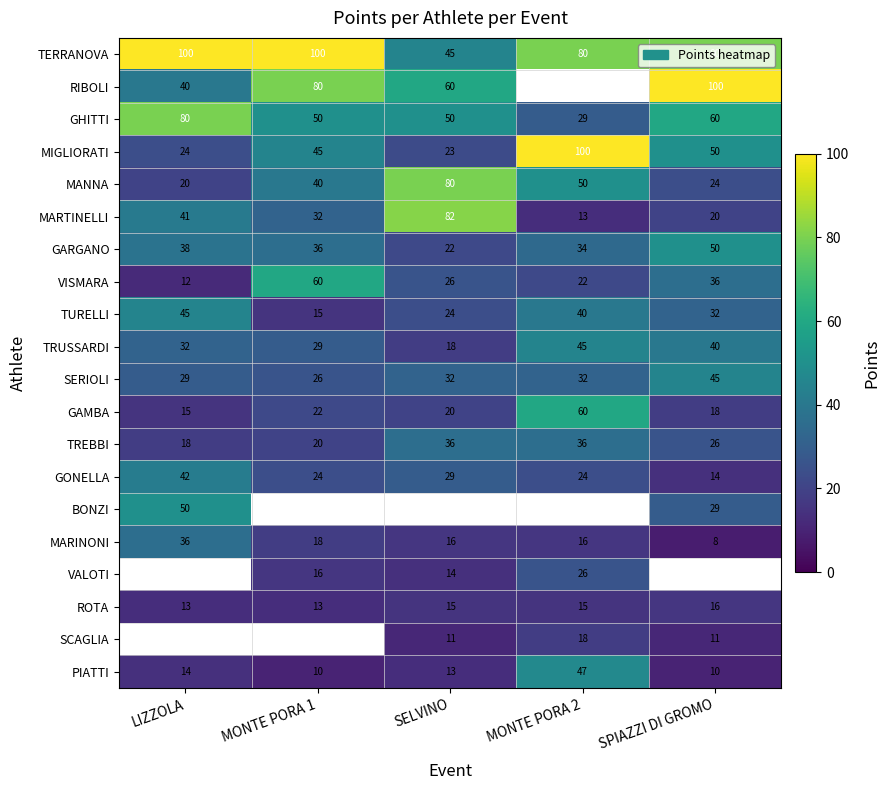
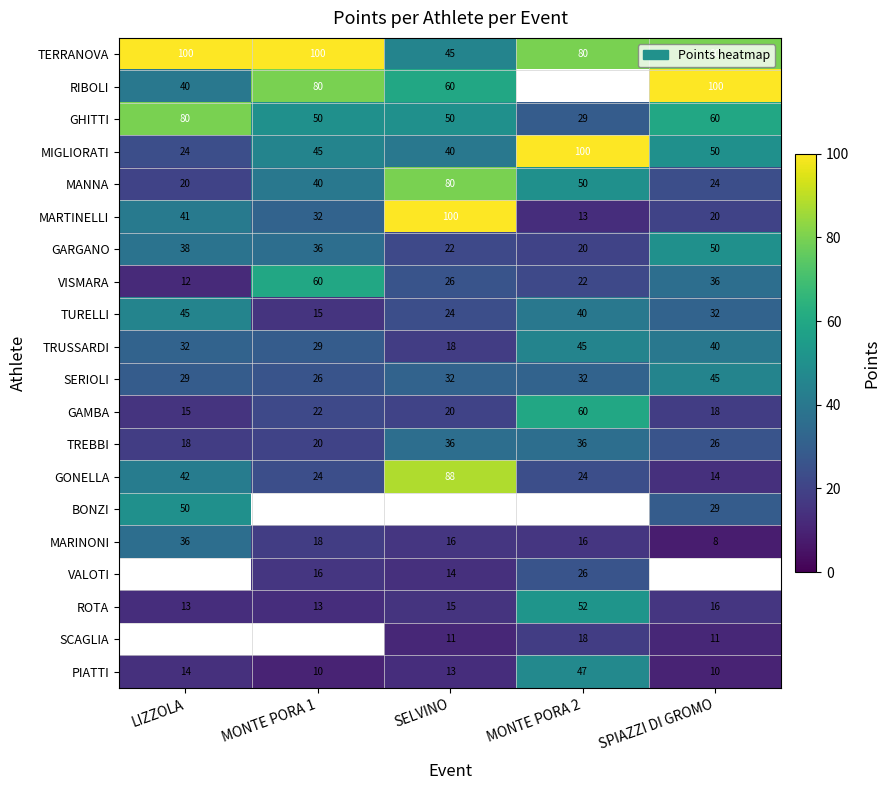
  {
    "TERRANOVA": {
      "LIZZOLA": 100,
      "MONTE PORA 1": 100,
      "SELVINO": 45,
      "MONTE PORA 2": 80
    },
    "RIBOLI": {
      "LIZZOLA": 40,
      "MONTE PORA 1": 80,
      "SELVINO": 60,
      "SPIAZZI DI GROMO": 100
    },
    "GHITTI": {
      "LIZZOLA": 80,
      "MONTE PORA 1": 50,
      "SELVINO": 50,
      "MONTE PORA 2": 29,
      "SPIAZZI DI GROMO": 60
    },
    "MIGLIORATI": {
      "LIZZOLA": 24,
      "MONTE PORA 1": 45,
-     "SELVINO": 23,
+     "SELVINO": 40,
      "MONTE PORA 2": 100,
      "SPIAZZI DI GROMO": 50
    },
    "MANNA": {
      "LIZZOLA": 20,
      "MONTE PORA 1": 40,
      "SELVINO": 80,
      "MONTE PORA 2": 50,
      "SPIAZZI DI GROMO": 24
    },
    "MARTINELLI": {
      "LIZZOLA": 41,
      "MONTE PORA 1": 32,
-     "SELVINO": 82,
+     "SELVINO": 100,
      "MONTE PORA 2": 13,
      "SPIAZZI DI GROMO": 20
    },
    "GARGANO": {
      "LIZZOLA": 38,
      "MONTE PORA 1": 36,
      "SELVINO": 22,
-     "MONTE PORA 2": 34,
+     "MONTE PORA 2": 20,
      "SPIAZZI DI GROMO": 50
    },
    "VISMARA": {
      "LIZZOLA": 12,
      "MONTE PORA 1": 60,
      "SELVINO": 26,
      "MONTE PORA 2": 22,
      "SPIAZZI DI GROMO": 36
    },
    "TURELLI": {
      "LIZZOLA": 45,
      "MONTE PORA 1": 15,
      "SELVINO": 24,
      "MONTE PORA 2": 40,
      "SPIAZZI DI GROMO": 32
    },
    "TRUSSARDI": {
      "LIZZOLA": 32,
      "MONTE PORA 1": 29,
      "SELVINO": 18,
      "MONTE PORA 2": 45,
      "SPIAZZI DI GROMO": 40
    },
    "SERIOLI": {
      "LIZZOLA": 29,
      "MONTE PORA 1": 26,
      "SELVINO": 32,
      "MONTE PORA 2": 32,
      "SPIAZZI DI GROMO": 45
    },
    "GAMBA": {
      "LIZZOLA": 15,
      "MONTE PORA 1": 22,
      "SELVINO": 20,
      "MONTE PORA 2": 60,
      "SPIAZZI DI GROMO": 18
    },
    "TREBBI": {
      "LIZZOLA": 18,
      "MONTE PORA 1": 20,
      "SELVINO": 36,
      "MONTE PORA 2": 36,
      "SPIAZZI DI GROMO": 26
    },
    "GONELLA": {
      "LIZZOLA": 42,
      "MONTE PORA 1": 24,
-     "SELVINO": 29,
+     "SELVINO": 88,
      "MONTE PORA 2": 24,
      "SPIAZZI DI GROMO": 14
    },
    "BONZI": {
      "LIZZOLA": 50,
      "SPIAZZI DI GROMO": 29
    },
    "MARINONI": {
      "LIZZOLA": 36,
      "MONTE PORA 1": 18,
      "SELVINO": 16,
      "MONTE PORA 2": 16,
      "SPIAZZI DI GROMO": 8
    },
    "VALOTI": {
      "MONTE PORA 1": 16,
      "SELVINO": 14,
      "MONTE PORA 2": 26
    },
    "ROTA": {
      "LIZZOLA": 13,
      "MONTE PORA 1": 13,
      "SELVINO": 15,
-     "MONTE PORA 2": 15,
+     "MONTE PORA 2": 52,
      "SPIAZZI DI GROMO": 16
    },
    "SCAGLIA": {
      "SELVINO": 11,
      "MONTE PORA 2": 18,
      "SPIAZZI DI GROMO": 11
    },
    "PIATTI": {
      "LIZZOLA": 14,
      "MONTE PORA 1": 10,
      "SELVINO": 13,
      "MONTE PORA 2": 47,
      "SPIAZZI DI GROMO": 10
    }
  }
